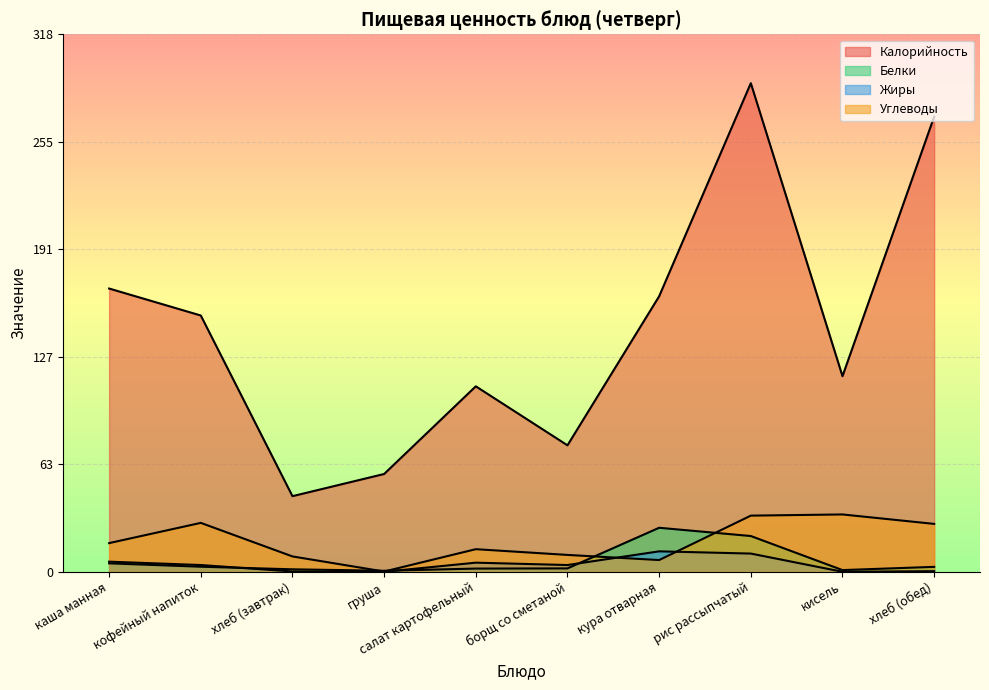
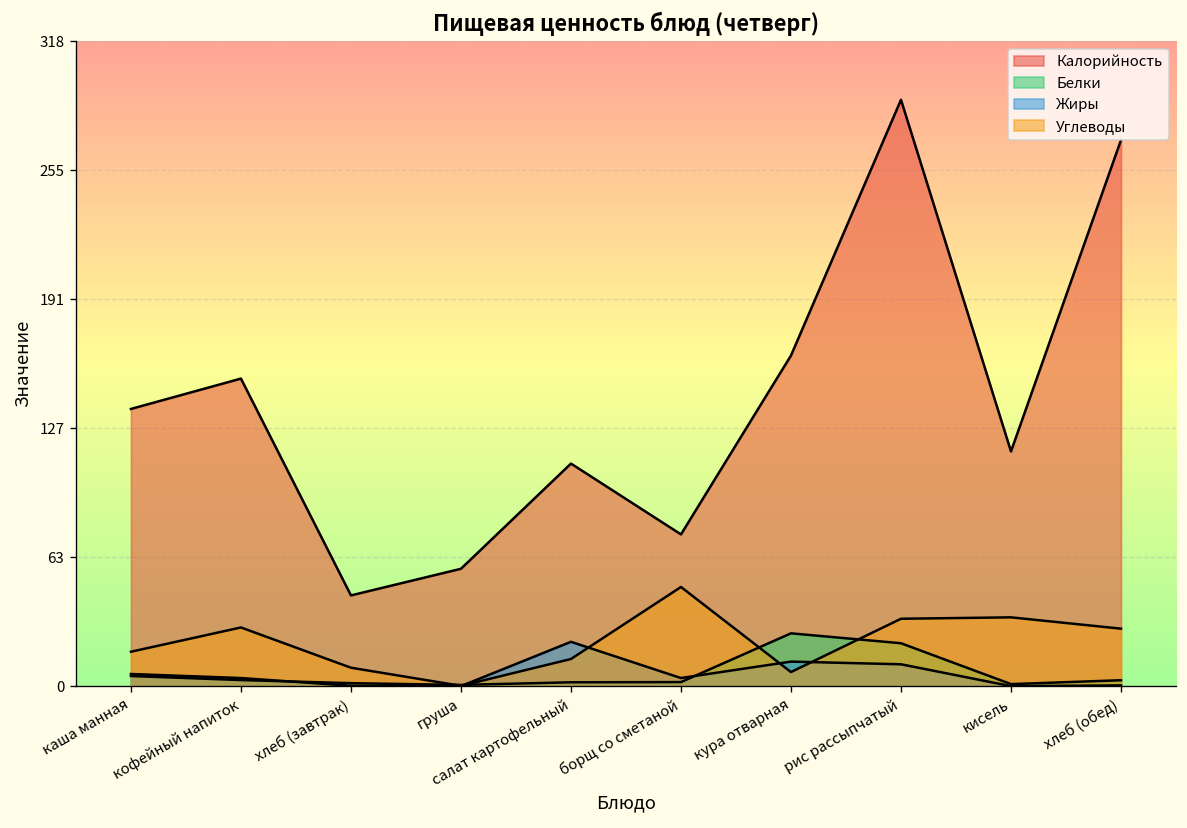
  {
    "Калорийность": {
-     "каша манная": 168,
+     "каша манная": 137,
      "кофейный напиток": 152,
      "хлеб (завтрак)": 45,
      "груша": 58,
      "салат картофельный": 110,
      "борщ со сметаной": 75,
      "кура отварная": 163,
      "рис рассыпчатый": 290,
      "кисель": 116
    },
    "Белки": {
      "салат картофельный": 2,
      "борщ со сметаной": 2,
      "кура отварная": 26,
      "рис рассыпчатый": 21,
      "хлеб (обед)": 3
    },
    "Жиры": {
-     "салат картофельный": 5,
+     "салат картофельный": 22,
      "борщ со сметаной": 4,
      "кура отварная": 12,
      "рис рассыпчатый": 11,
      "хлеб (обед)": 0
    },
    "Углеводы": {
      "каша манная": 17,
      "кофейный напиток": 29,
      "хлеб (завтрак)": 9,
      "салат картофельный": 13,
-     "борщ со сметаной": 10,
+     "борщ со сметаной": 49,
      "кура отварная": 7,
      "рис рассыпчатый": 33,
      "кисель": 34,
      "хлеб (обед)": 28
    }
  }
